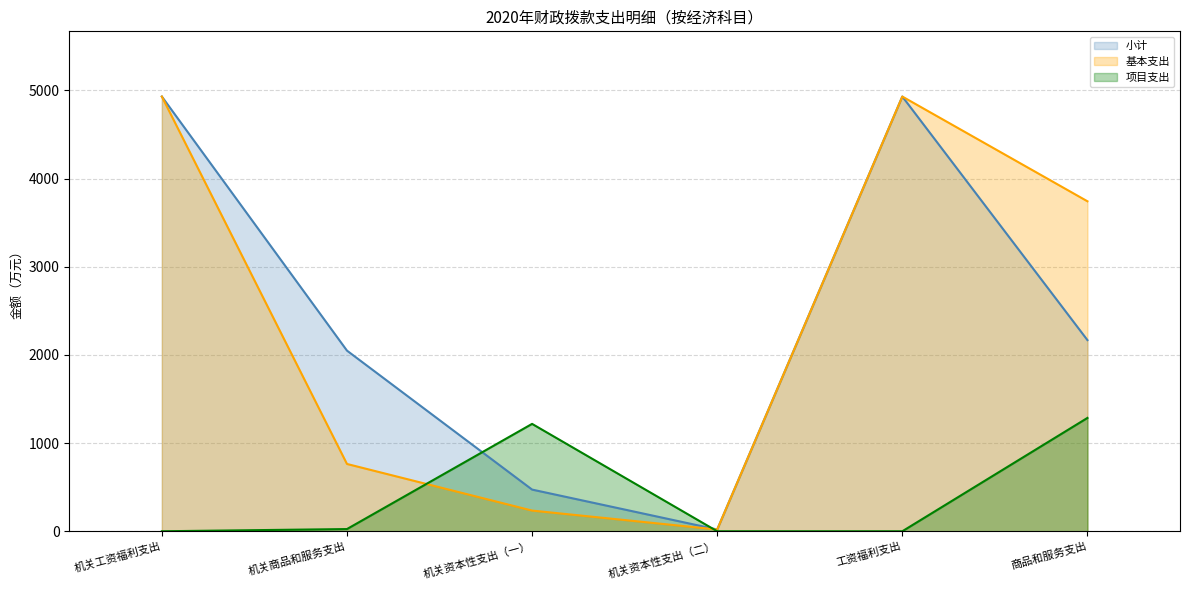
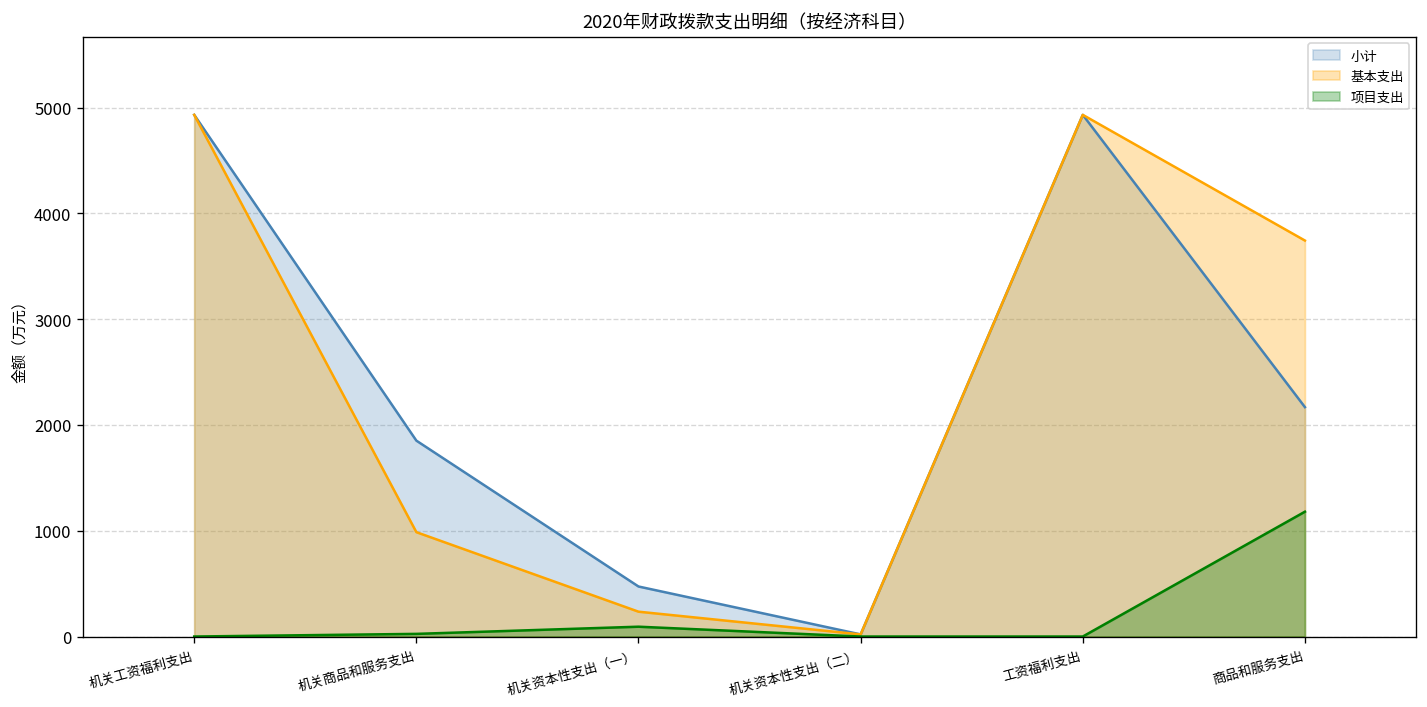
  {
    "小计": {
-     "机关商品和服务支出": 2000,
+     "机关商品和服务支出": 1900,
      "机关资本性支出（一）": 500,
      "商品和服务支出": 2200
    },
    "基本支出": {
-     "机关商品和服务支出": 800,
+     "机关商品和服务支出": 1000,
      "机关资本性支出（一）": 200,
      "商品和服务支出": 3700
    },
    "项目支出": {
      "机关工资福利支出": 0,
      "机关商品和服务支出": 0,
-     "机关资本性支出（一）": 1200,
+     "机关资本性支出（一）": 100,
      "工资福利支出": 0,
-     "商品和服务支出": 1300
+     "商品和服务支出": 1200
    }
  }
